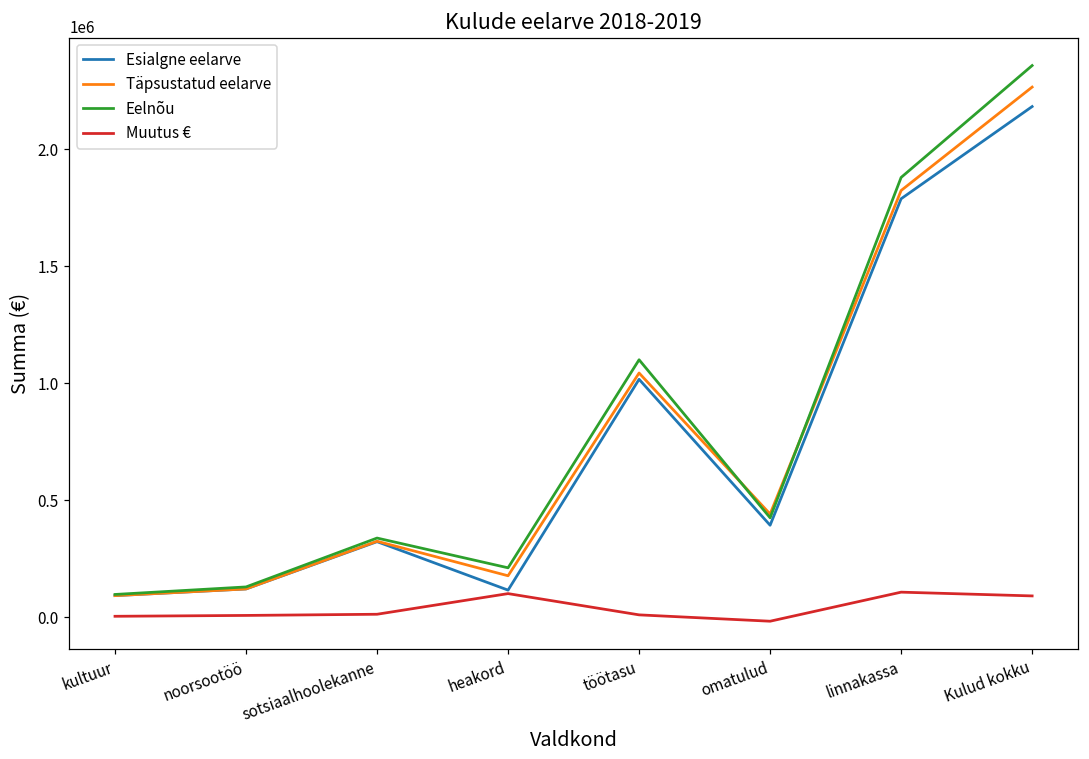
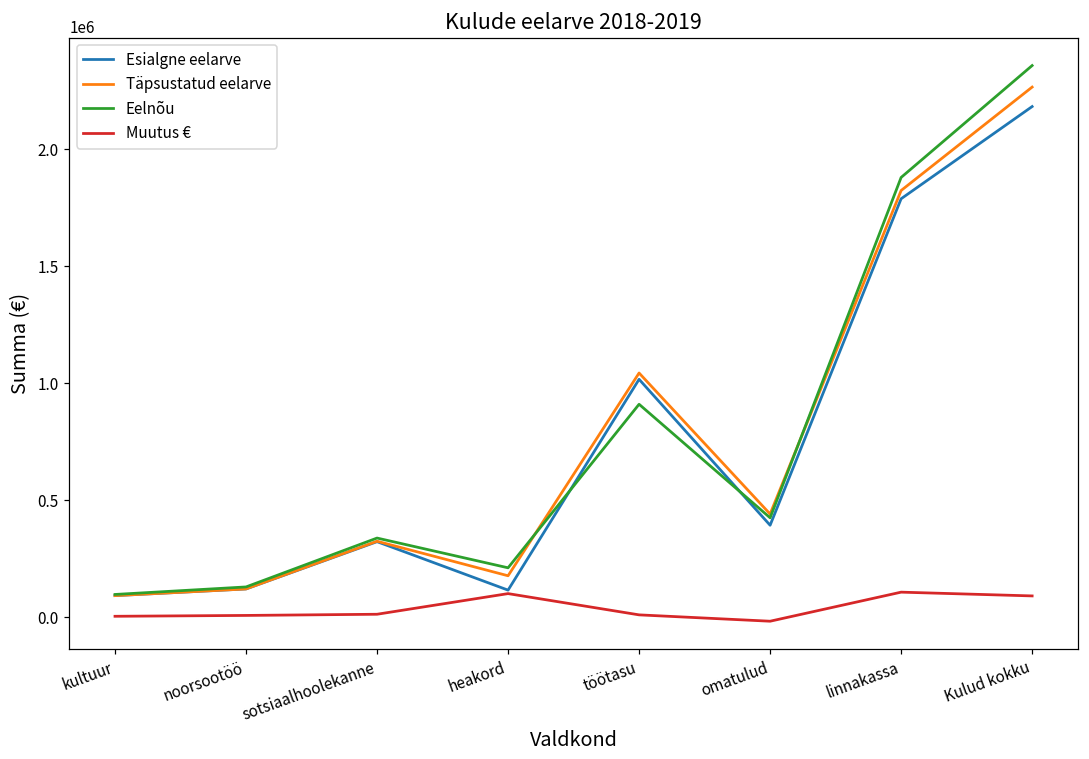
  {
    "Esialgne eelarve": {
      "heakord": 120000,
      "töötasu": 1020000,
      "omatulud": 390000,
      "linnakassa": 1790000,
      "Kulud kokku": 2180000
    },
    "Täpsustatud eelarve": {
      "heakord": 180000,
      "töötasu": 1040000,
      "omatulud": 440000,
      "linnakassa": 1820000,
      "Kulud kokku": 2260000
    },
    "Eelnõu": {
      "sotsiaalhoolekanne": 340000,
      "heakord": 210000,
-     "töötasu": 1100000,
+     "töötasu": 910000,
      "omatulud": 430000,
      "linnakassa": 1880000,
      "Kulud kokku": 2360000
    },
    "Muutus €": {
      "kultuur": 10000,
      "noorsootöö": 10000,
      "sotsiaalhoolekanne": 10000,
      "heakord": 100000,
      "töötasu": 10000,
      "omatulud": -20000,
      "linnakassa": 110000,
      "Kulud kokku": 90000
    }
  }
